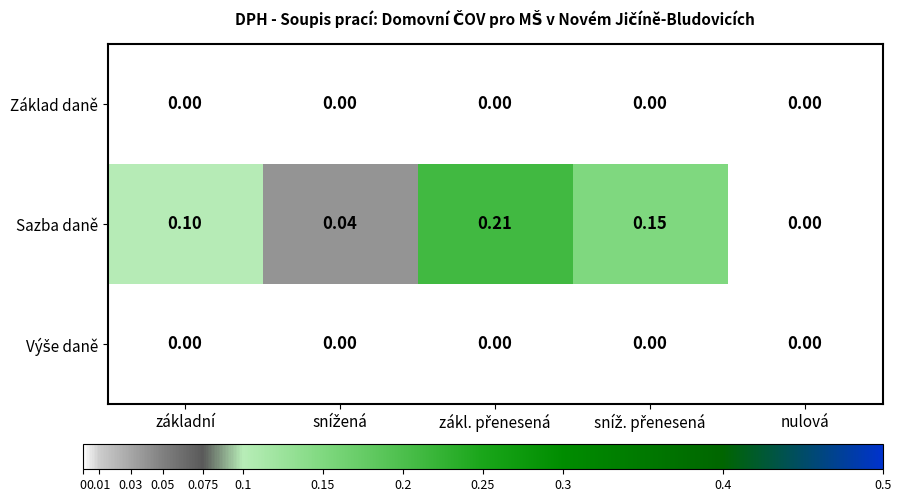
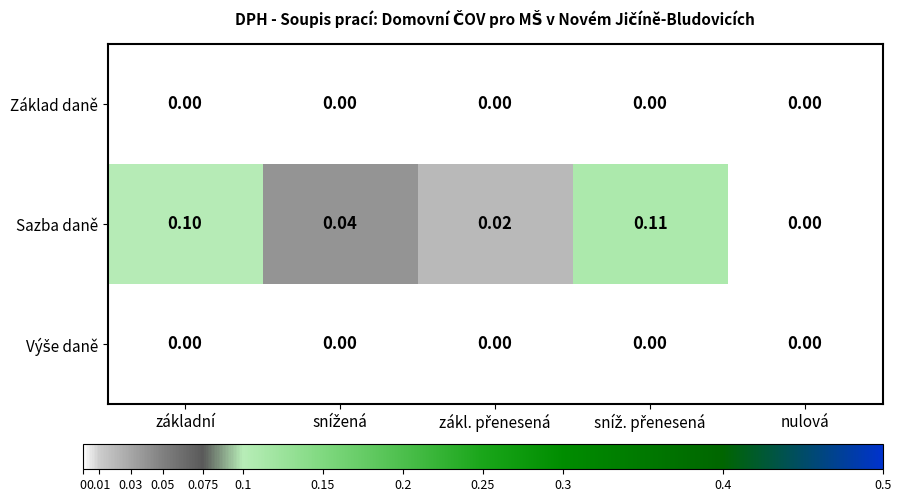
  {
    "Základ daně": {
      "základní": 0.00,
      "snížená": 0.00,
      "zákl. přenesená": 0.00,
      "sníž. přenesená": 0.00,
      "nulová": 0.00
    },
    "Sazba daně": {
      "základní": 0.10,
      "snížená": 0.04,
-     "zákl. přenesená": 0.21,
-     "sníž. přenesená": 0.15,
+     "zákl. přenesená": 0.02,
+     "sníž. přenesená": 0.11,
      "nulová": 0.00
    },
    "Výše daně": {
      "základní": 0.00,
      "snížená": 0.00,
      "zákl. přenesená": 0.00,
      "sníž. přenesená": 0.00,
      "nulová": 0.00
    }
  }
